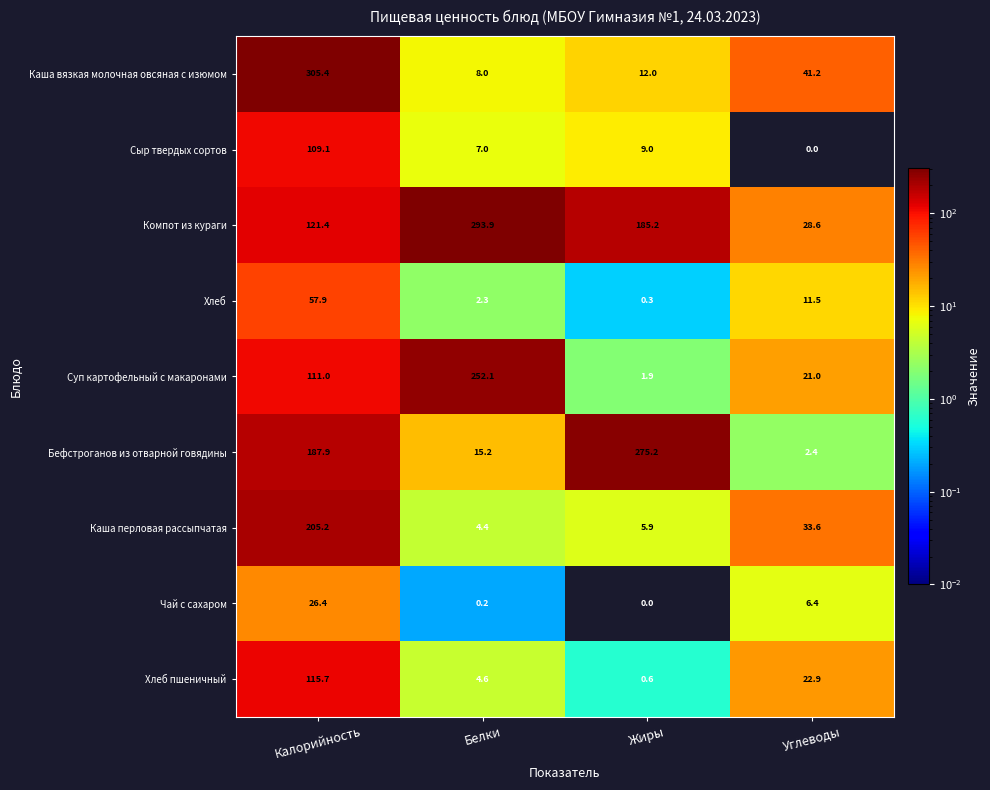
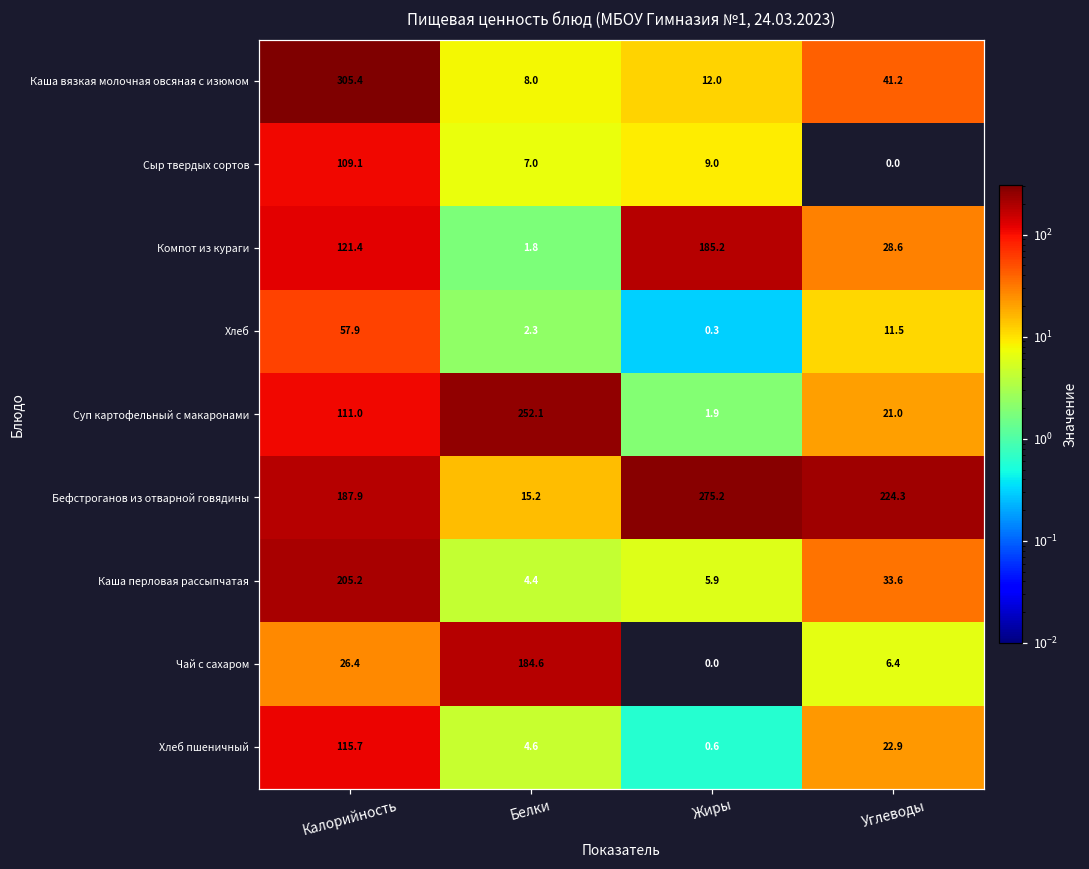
  {
    "Каша вязкая молочная овсяная с изюмом": {
      "Калорийность": 305.4,
      "Белки": 8.0,
      "Жиры": 12.0,
      "Углеводы": 41.2
    },
    "Сыр твердых сортов": {
      "Калорийность": 109.1,
      "Белки": 7.0,
      "Жиры": 9.0,
      "Углеводы": 0.0
    },
    "Компот из кураги": {
      "Калорийность": 121.4,
-     "Белки": 293.9,
+     "Белки": 1.8,
      "Жиры": 185.2,
      "Углеводы": 28.6
    },
    "Хлеб": {
      "Калорийность": 57.9,
      "Белки": 2.3,
      "Жиры": 0.3,
      "Углеводы": 11.5
    },
    "Суп картофельный с макаронами": {
      "Калорийность": 111.0,
      "Белки": 252.1,
      "Жиры": 1.9,
      "Углеводы": 21.0
    },
    "Бефстроганов из отварной говядины": {
      "Калорийность": 187.9,
      "Белки": 15.2,
      "Жиры": 275.2,
-     "Углеводы": 2.4
+     "Углеводы": 224.3
    },
    "Каша перловая рассыпчатая": {
      "Калорийность": 205.2,
      "Белки": 4.4,
      "Жиры": 5.9,
      "Углеводы": 33.6
    },
    "Чай с сахаром": {
      "Калорийность": 26.4,
-     "Белки": 0.2,
+     "Белки": 184.6,
      "Жиры": 0.0,
      "Углеводы": 6.4
    },
    "Хлеб пшеничный": {
      "Калорийность": 115.7,
      "Белки": 4.6,
      "Жиры": 0.6,
      "Углеводы": 22.9
    }
  }
